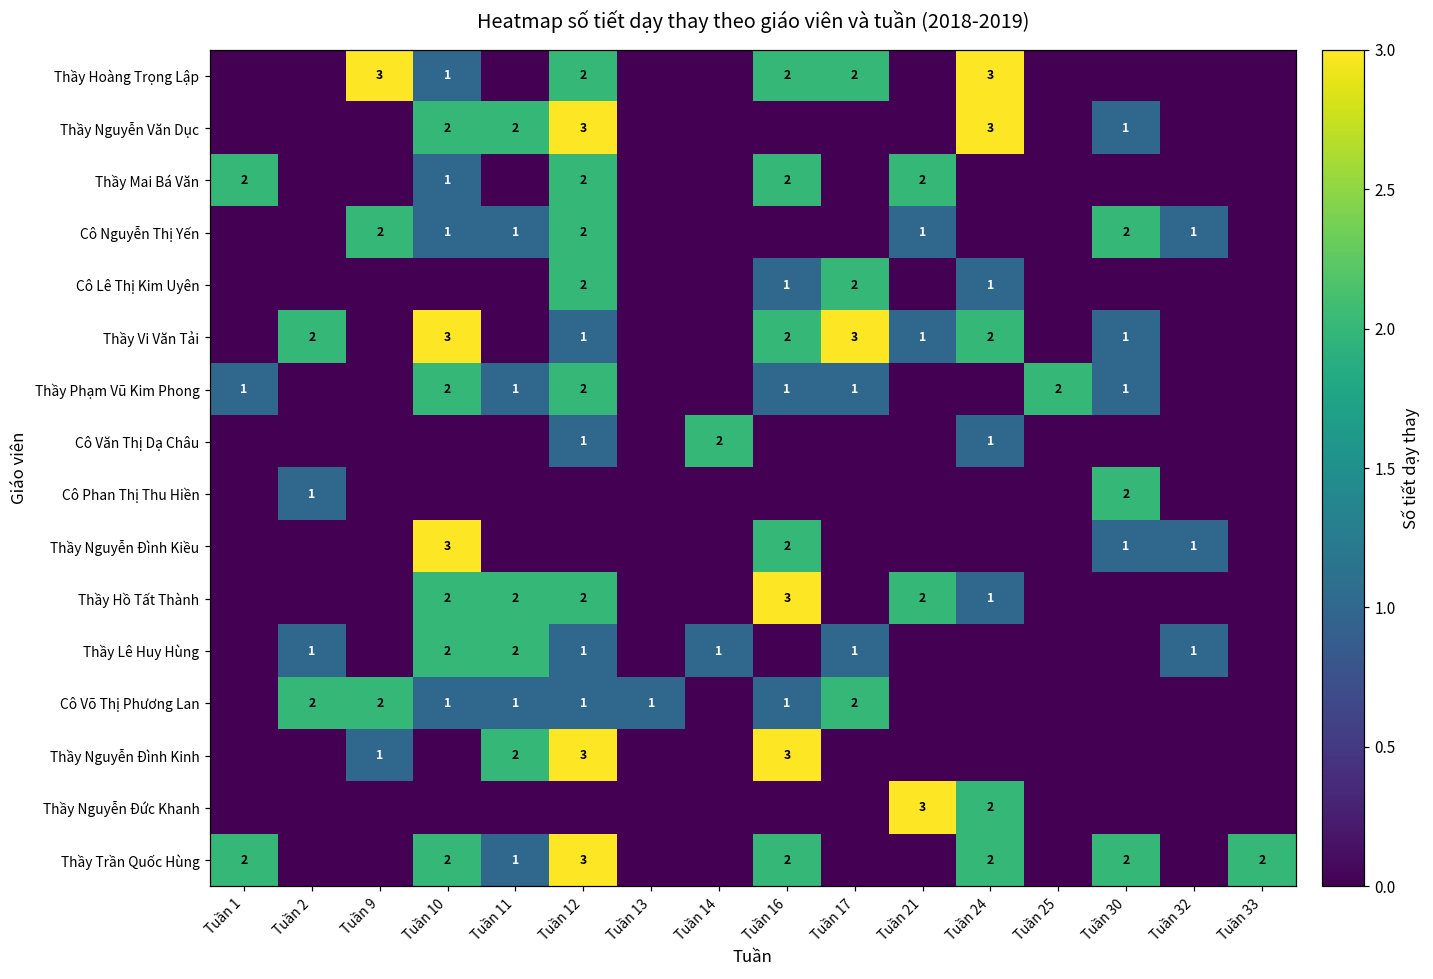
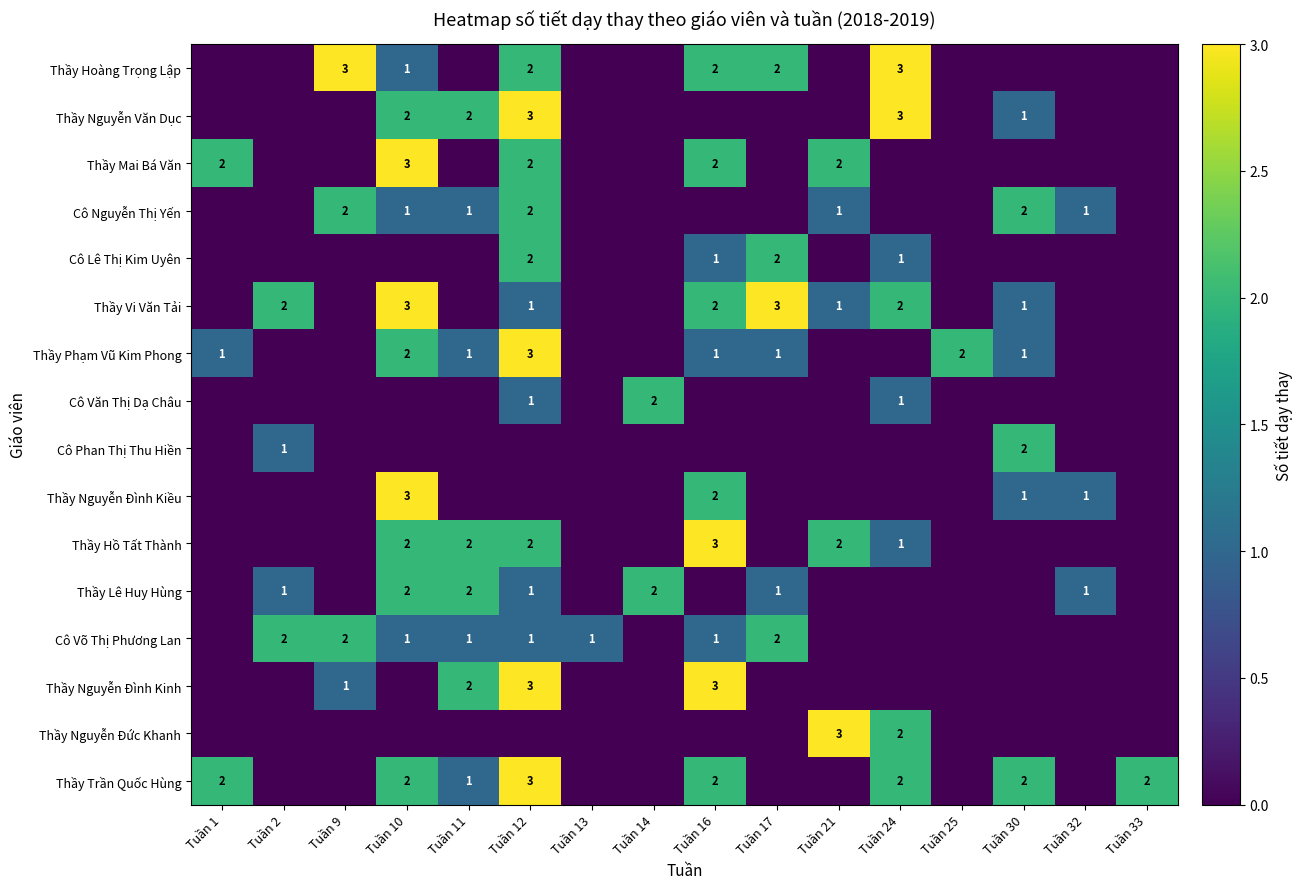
  {
    "Thầy Hoàng Trọng Lập": {
      "Tuần 9": 3,
      "Tuần 10": 1,
      "Tuần 12": 2,
      "Tuần 16": 2,
      "Tuần 17": 2,
      "Tuần 24": 3
    },
    "Thầy Nguyễn Văn Dục": {
      "Tuần 10": 2,
      "Tuần 11": 2,
      "Tuần 12": 3,
      "Tuần 24": 3,
      "Tuần 30": 1
    },
    "Thầy Mai Bá Văn": {
      "Tuần 1": 2,
-     "Tuần 10": 1,
+     "Tuần 10": 3,
      "Tuần 12": 2,
      "Tuần 16": 2,
      "Tuần 21": 2
    },
    "Cô Nguyễn Thị Yến": {
      "Tuần 9": 2,
      "Tuần 10": 1,
      "Tuần 11": 1,
      "Tuần 12": 2,
      "Tuần 21": 1,
      "Tuần 30": 2,
      "Tuần 32": 1
    },
    "Cô Lê Thị Kim Uyên": {
      "Tuần 12": 2,
      "Tuần 16": 1,
      "Tuần 17": 2,
      "Tuần 24": 1
    },
    "Thầy Vi Văn Tải": {
      "Tuần 2": 2,
      "Tuần 10": 3,
      "Tuần 12": 1,
      "Tuần 16": 2,
      "Tuần 17": 3,
      "Tuần 21": 1,
      "Tuần 24": 2,
      "Tuần 30": 1
    },
    "Thầy Phạm Vũ Kim Phong": {
      "Tuần 1": 1,
      "Tuần 10": 2,
      "Tuần 11": 1,
-     "Tuần 12": 2,
+     "Tuần 12": 3,
      "Tuần 16": 1,
      "Tuần 17": 1,
      "Tuần 25": 2,
      "Tuần 30": 1
    },
    "Cô Văn Thị Dạ Châu": {
      "Tuần 12": 1,
      "Tuần 14": 2,
      "Tuần 24": 1
    },
    "Cô Phan Thị Thu Hiền": {
      "Tuần 2": 1,
      "Tuần 30": 2
    },
    "Thầy Nguyễn Đình Kiều": {
      "Tuần 10": 3,
      "Tuần 16": 2,
      "Tuần 30": 1,
      "Tuần 32": 1
    },
    "Thầy Hồ Tất Thành": {
      "Tuần 10": 2,
      "Tuần 11": 2,
      "Tuần 12": 2,
      "Tuần 16": 3,
      "Tuần 21": 2,
      "Tuần 24": 1
    },
    "Thầy Lê Huy Hùng": {
      "Tuần 2": 1,
      "Tuần 10": 2,
      "Tuần 11": 2,
      "Tuần 12": 1,
-     "Tuần 14": 1,
+     "Tuần 14": 2,
      "Tuần 17": 1,
      "Tuần 32": 1
    },
    "Cô Võ Thị Phương Lan": {
      "Tuần 2": 2,
      "Tuần 9": 2,
      "Tuần 10": 1,
      "Tuần 11": 1,
      "Tuần 12": 1,
      "Tuần 13": 1,
      "Tuần 16": 1,
      "Tuần 17": 2
    },
    "Thầy Nguyễn Đình Kinh": {
      "Tuần 9": 1,
      "Tuần 11": 2,
      "Tuần 12": 3,
      "Tuần 16": 3
    },
    "Thầy Nguyễn Đức Khanh": {
      "Tuần 21": 3,
      "Tuần 24": 2
    },
    "Thầy Trần Quốc Hùng": {
      "Tuần 1": 2,
      "Tuần 10": 2,
      "Tuần 11": 1,
      "Tuần 12": 3,
      "Tuần 16": 2,
      "Tuần 24": 2,
      "Tuần 30": 2,
      "Tuần 33": 2
    }
  }
